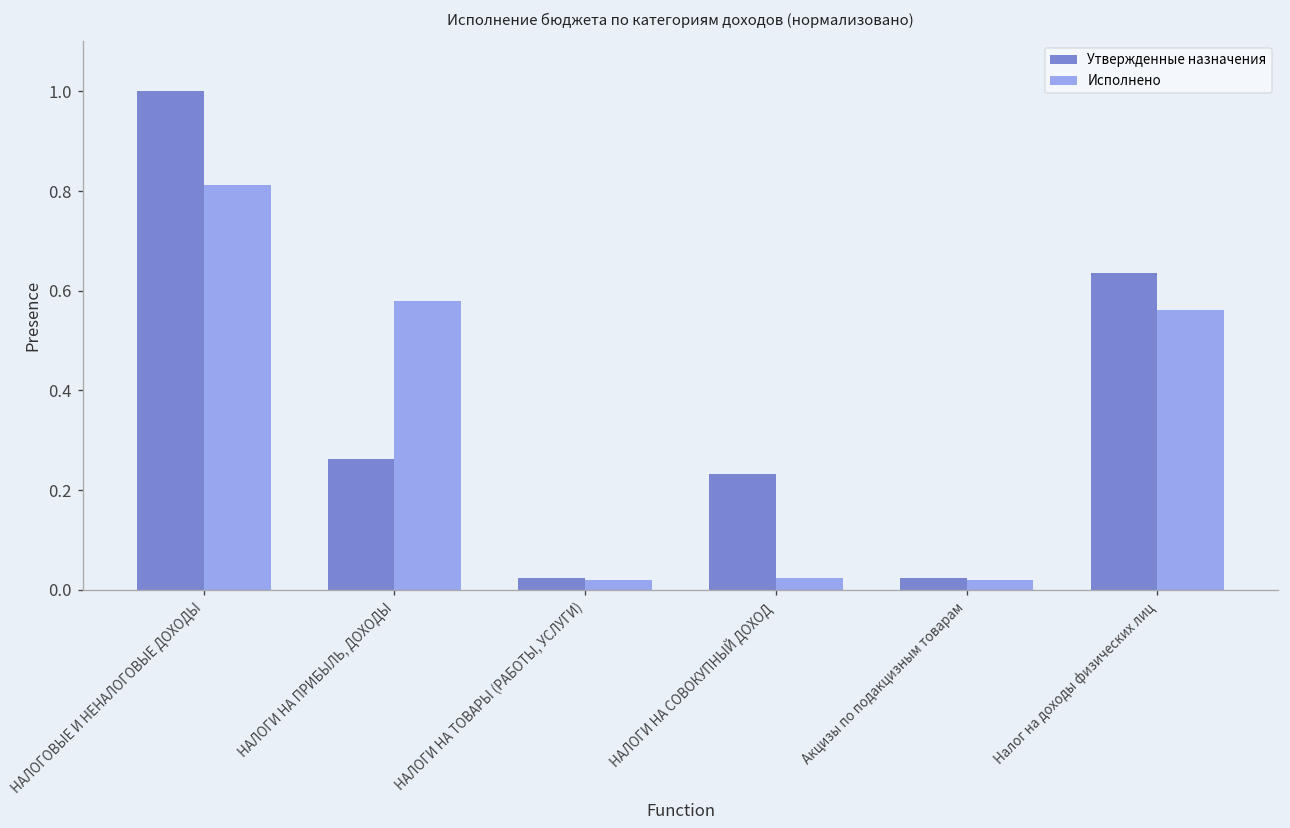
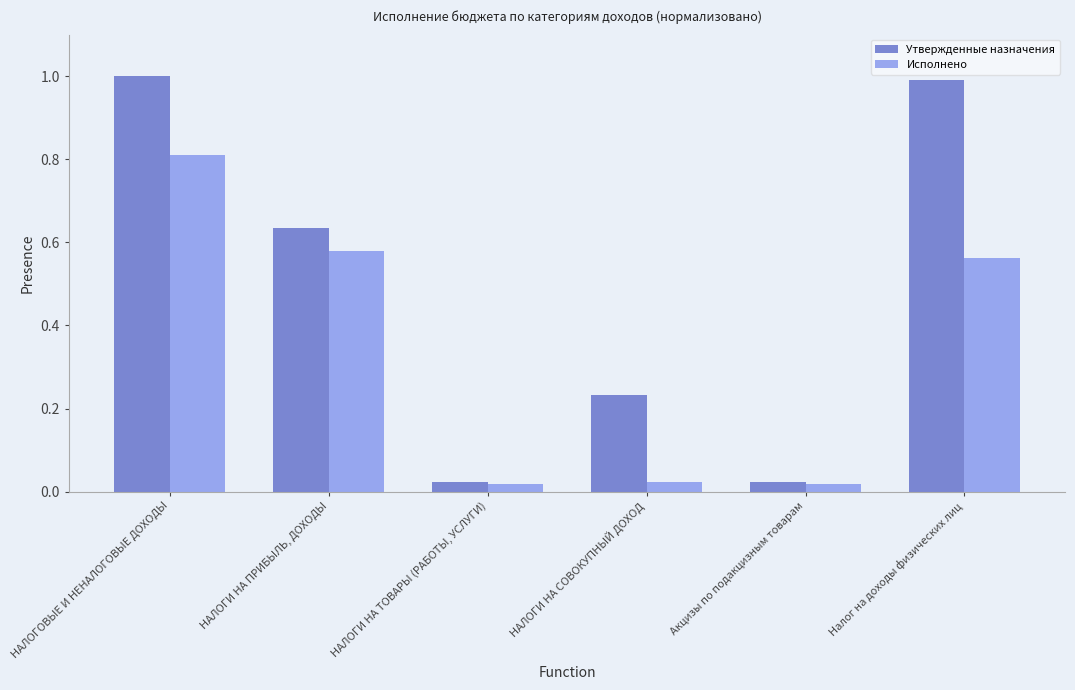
  {
    "Утвержденные назначения": {
      "НАЛОГОВЫЕ И НЕНАЛОГОВЫЕ ДОХОДЫ": 1.00,
-     "НАЛОГИ НА ПРИБЫЛЬ, ДОХОДЫ": 0.26,
+     "НАЛОГИ НА ПРИБЫЛЬ, ДОХОДЫ": 0.64,
      "НАЛОГИ НА ТОВАРЫ (РАБОТЫ, УСЛУГИ)": 0.02,
      "НАЛОГИ НА СОВОКУПНЫЙ ДОХОД": 0.23,
      "Акцизы по подакцизным товарам": 0.02,
-     "Налог на доходы физических лиц": 0.64
+     "Налог на доходы физических лиц": 0.99
    },
    "Исполнено": {
      "НАЛОГОВЫЕ И НЕНАЛОГОВЫЕ ДОХОДЫ": 0.81,
      "НАЛОГИ НА ПРИБЫЛЬ, ДОХОДЫ": 0.58,
      "НАЛОГИ НА ТОВАРЫ (РАБОТЫ, УСЛУГИ)": 0.02,
      "НАЛОГИ НА СОВОКУПНЫЙ ДОХОД": 0.02,
      "Акцизы по подакцизным товарам": 0.02,
      "Налог на доходы физических лиц": 0.56
    }
  }
